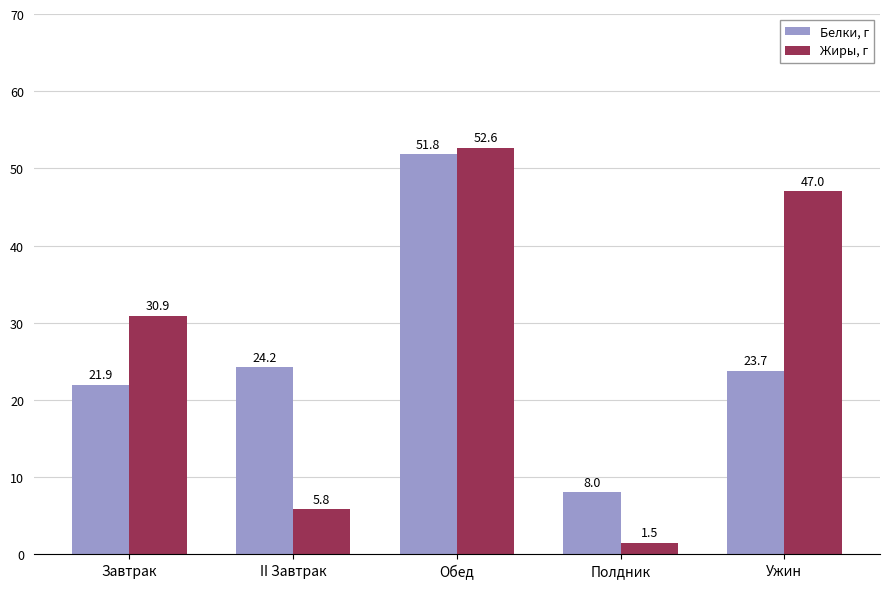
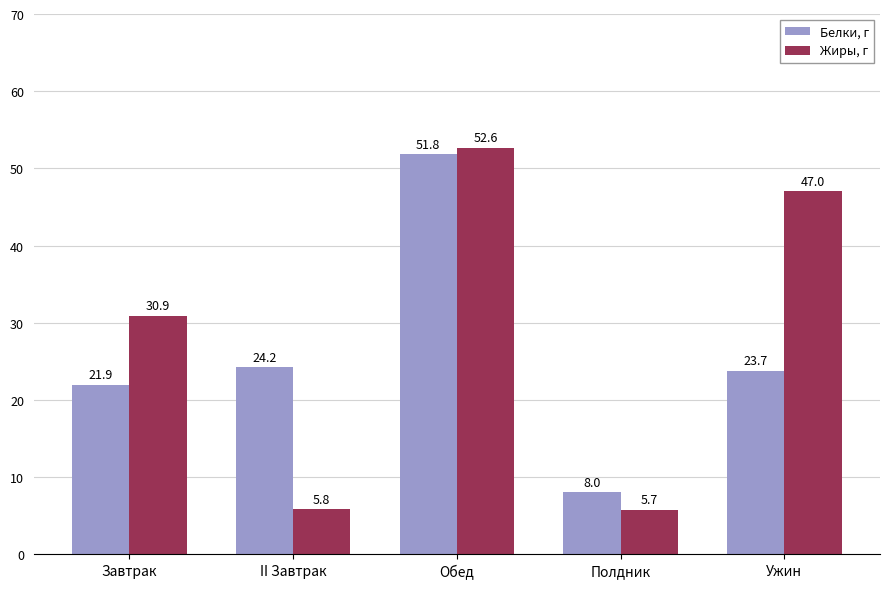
  {
    "Белки, г": {
      "Завтрак": 21.9,
      "II Завтрак": 24.2,
      "Обед": 51.8,
      "Полдник": 8.0,
      "Ужин": 23.7
    },
    "Жиры, г": {
      "Завтрак": 30.9,
      "II Завтрак": 5.8,
      "Обед": 52.6,
-     "Полдник": 1.5,
+     "Полдник": 5.7,
      "Ужин": 47.0
    }
  }
